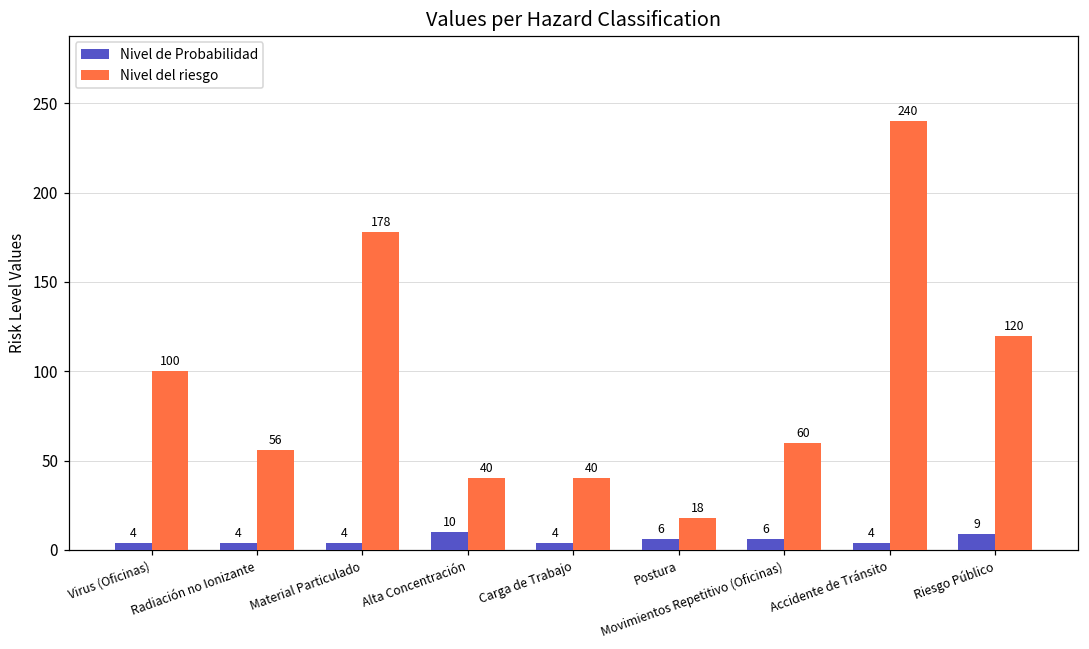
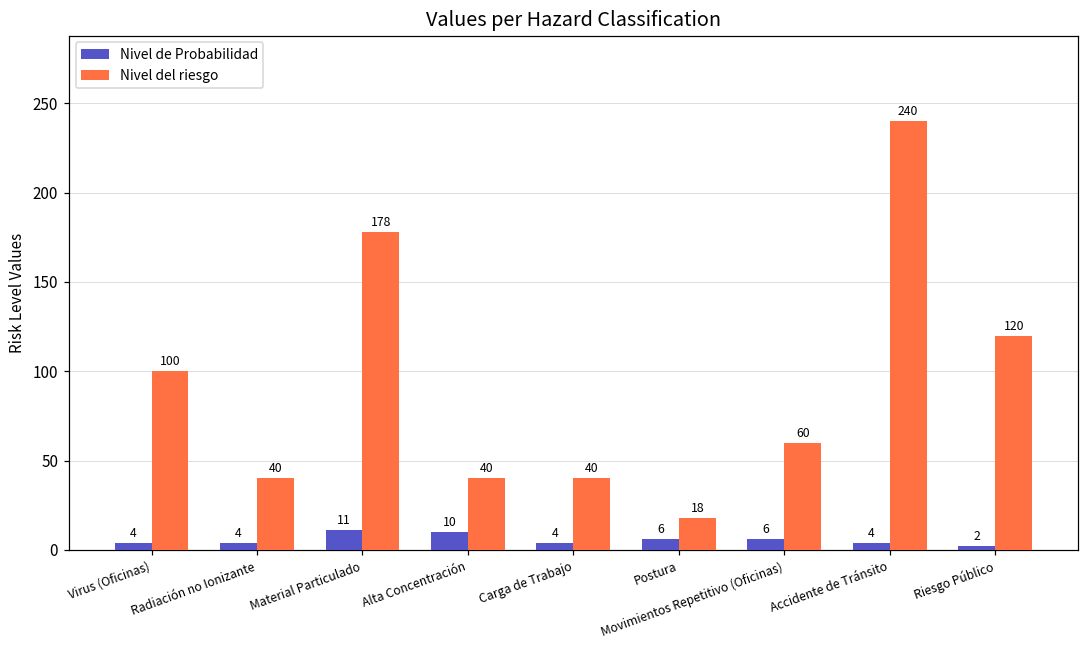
  {
    "Nivel de Probabilidad": {
      "Virus (Oficinas)": 4,
      "Radiación no Ionizante": 4,
-     "Material Particulado": 4,
+     "Material Particulado": 11,
      "Alta Concentración": 10,
      "Carga de Trabajo": 4,
      "Postura": 6,
      "Movimientos Repetitivo (Oficinas)": 6,
      "Accidente de Tránsito": 4,
-     "Riesgo Público": 9
+     "Riesgo Público": 2
    },
    "Nivel del riesgo": {
      "Virus (Oficinas)": 100,
-     "Radiación no Ionizante": 56,
+     "Radiación no Ionizante": 40,
      "Material Particulado": 178,
      "Alta Concentración": 40,
      "Carga de Trabajo": 40,
      "Postura": 18,
      "Movimientos Repetitivo (Oficinas)": 60,
      "Accidente de Tránsito": 240,
      "Riesgo Público": 120
    }
  }
